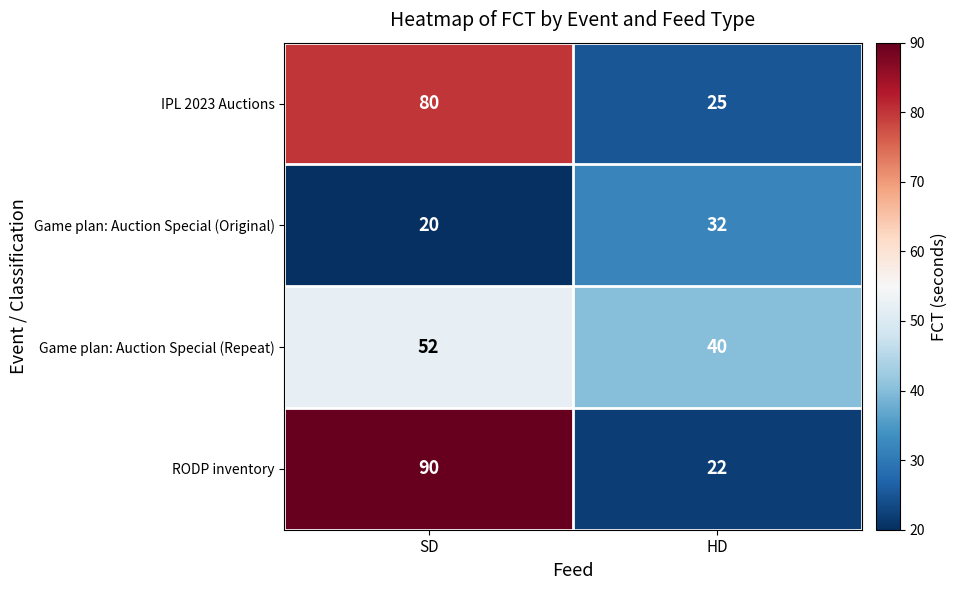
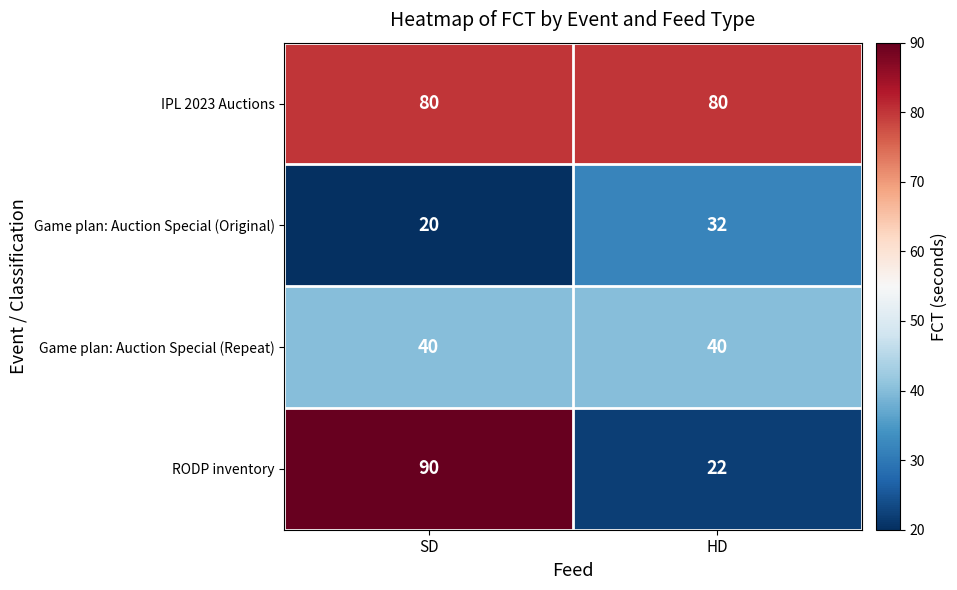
  {
    "IPL 2023 Auctions": {
      "SD": 80,
-     "HD": 25
+     "HD": 80
    },
    "Game plan: Auction Special (Original)": {
      "SD": 20,
      "HD": 32
    },
    "Game plan: Auction Special (Repeat)": {
-     "SD": 52,
+     "SD": 40,
      "HD": 40
    },
    "RODP inventory": {
      "SD": 90,
      "HD": 22
    }
  }
